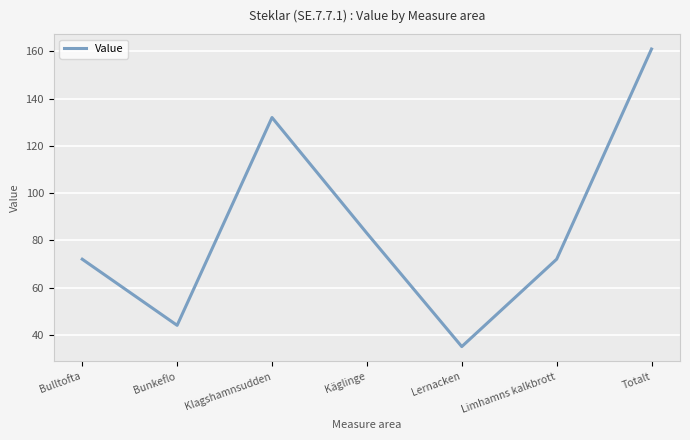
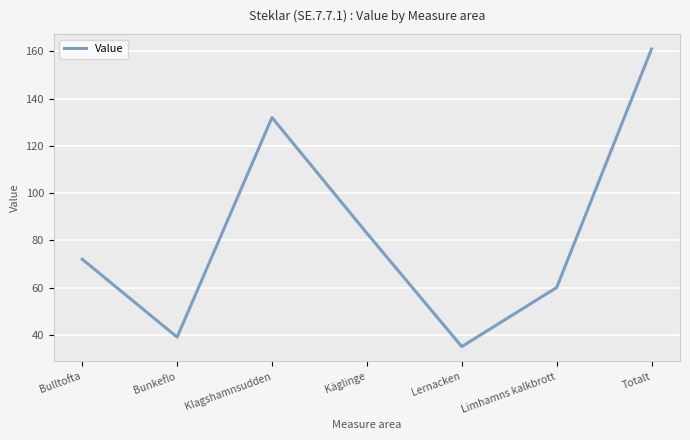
  {
    "Bulltofta": 72,
-   "Bunkeflo": 44,
+   "Bunkeflo": 39,
    "Klagshamnsudden": 132,
    "Käglinge": 83,
    "Lernacken": 35,
-   "Limhamns kalkbrott": 72,
+   "Limhamns kalkbrott": 60,
    "Totalt": 161
  }
